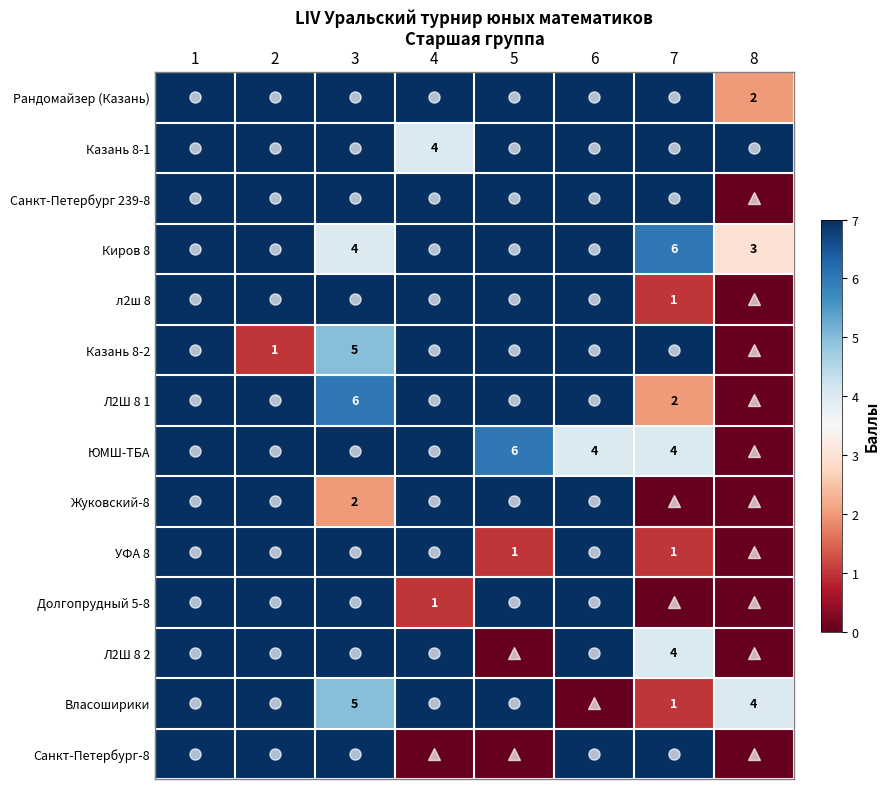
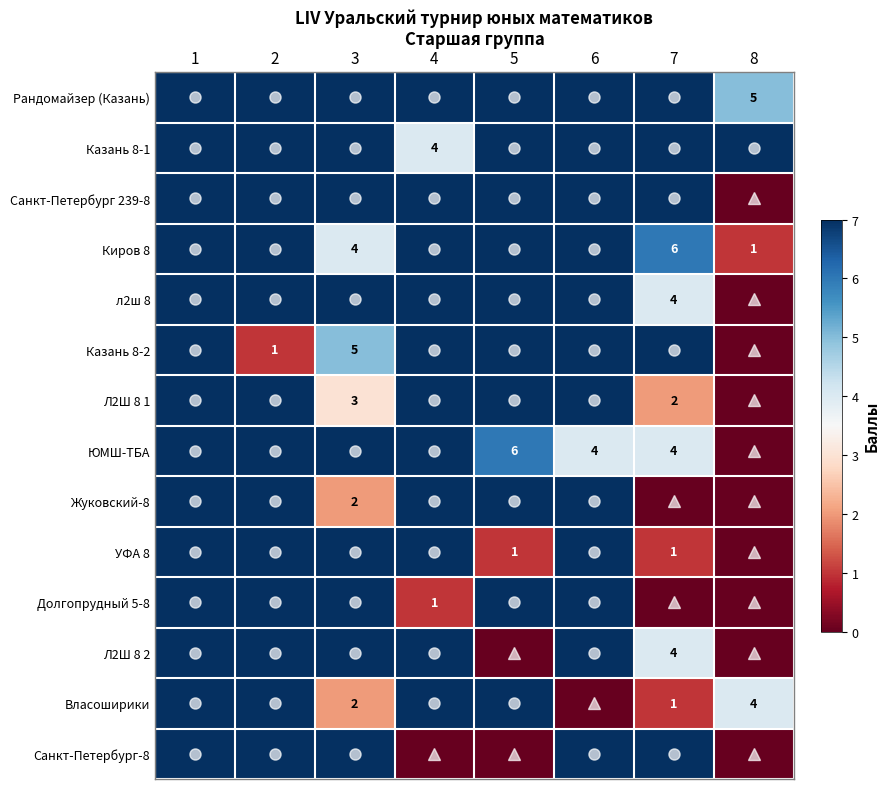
  {
    "Рандомайзер (Казань)": {
-     "8": 2
+     "8": 5
    },
    "Казань 8-1": {
      "4": 4
    },
    "Киров 8": {
      "3": 4,
      "7": 6,
-     "8": 3
+     "8": 1
    },
    "л2ш 8": {
-     "7": 1
+     "7": 4
    },
    "Казань 8-2": {
      "2": 1,
      "3": 5
    },
    "Л2Ш 8 1": {
-     "3": 6,
+     "3": 3,
      "7": 2
    },
    "ЮМШ-ТБА": {
      "5": 6,
      "6": 4,
      "7": 4
    },
    "Жуковский-8": {
      "3": 2
    },
    "УФА 8": {
      "5": 1,
      "7": 1
    },
    "Долгопрудный 5-8": {
      "4": 1
    },
    "Л2Ш 8 2": {
      "7": 4
    },
    "Власоширики": {
-     "3": 5,
+     "3": 2,
      "7": 1,
      "8": 4
    }
  }
